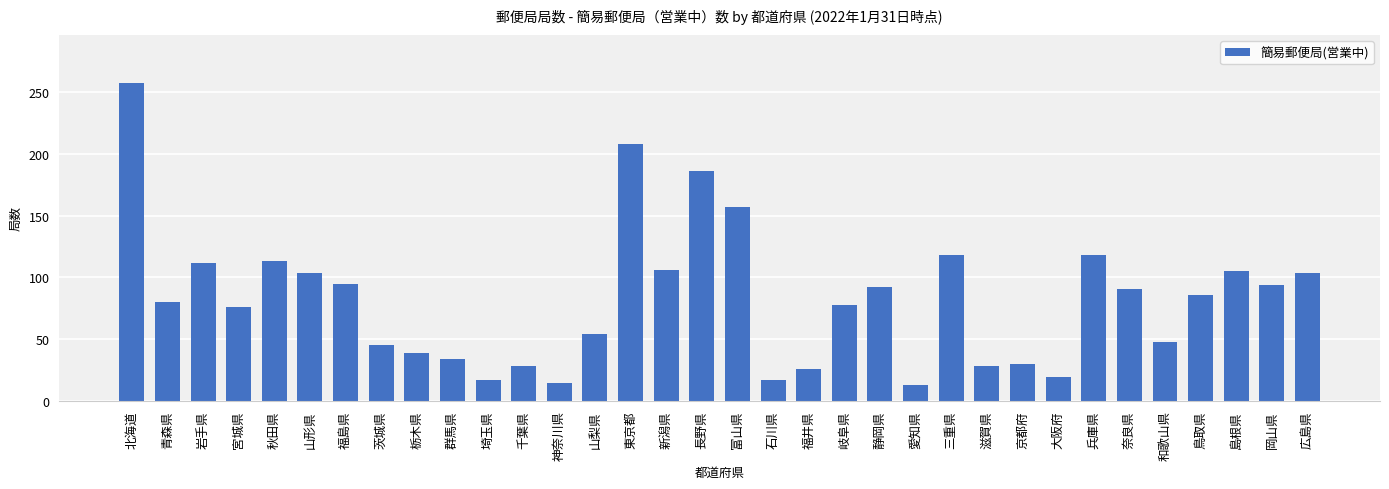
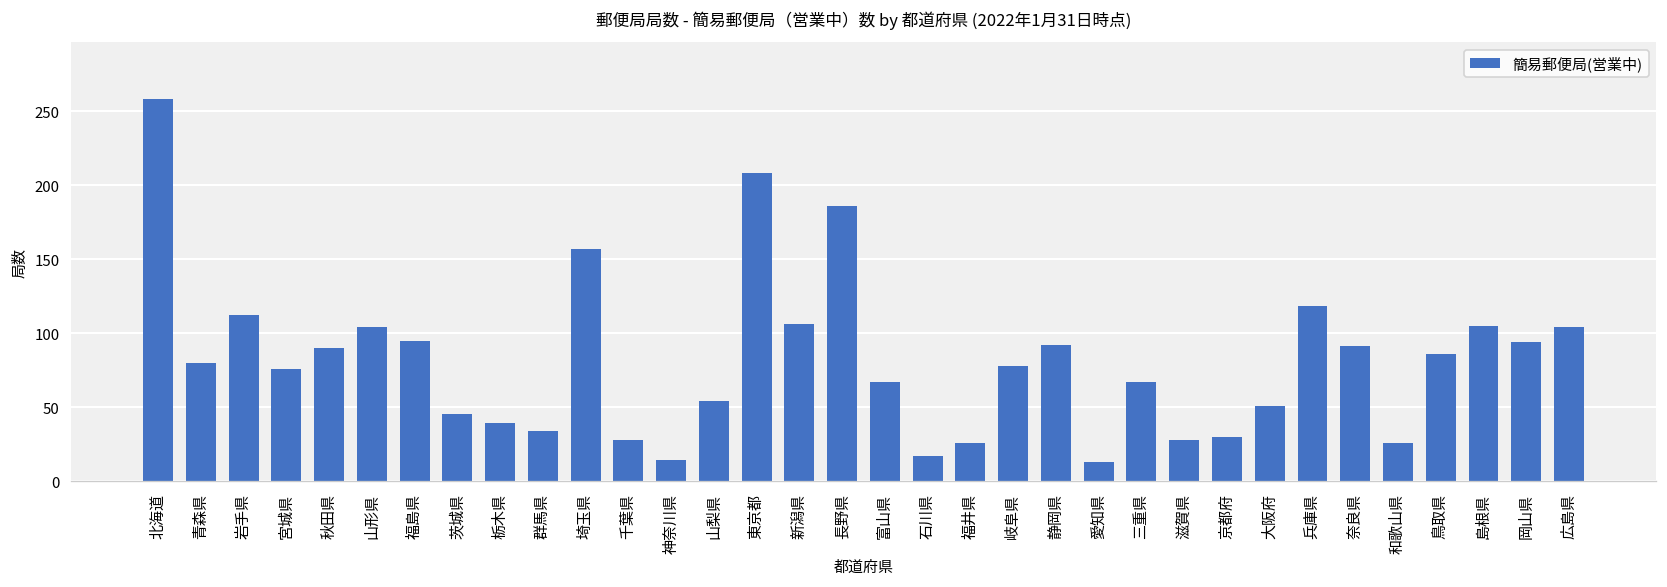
  {
    "北海道": 258,
    "青森県": 80,
    "岩手県": 112,
    "宮城県": 76,
-   "秋田県": 113,
+   "秋田県": 90,
    "山形県": 104,
    "福島県": 95,
    "茨城県": 45,
    "栃木県": 39,
    "群馬県": 34,
-   "埼玉県": 17,
+   "埼玉県": 157,
    "千葉県": 28,
    "神奈川県": 14,
    "山梨県": 54,
    "東京都": 208,
    "新潟県": 106,
    "長野県": 186,
-   "富山県": 157,
+   "富山県": 67,
    "石川県": 17,
    "福井県": 26,
    "岐阜県": 78,
    "静岡県": 92,
    "愛知県": 13,
-   "三重県": 118,
+   "三重県": 67,
    "滋賀県": 28,
    "京都府": 30,
-   "大阪府": 19,
+   "大阪府": 51,
    "兵庫県": 118,
    "奈良県": 91,
-   "和歌山県": 48,
+   "和歌山県": 26,
    "鳥取県": 86,
    "島根県": 105,
    "岡山県": 94,
    "広島県": 104
  }
